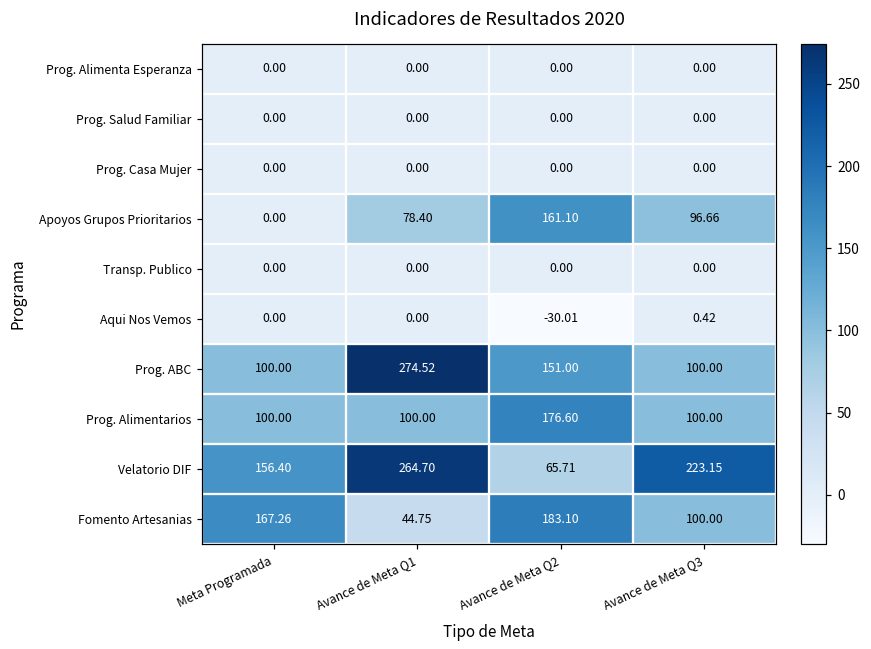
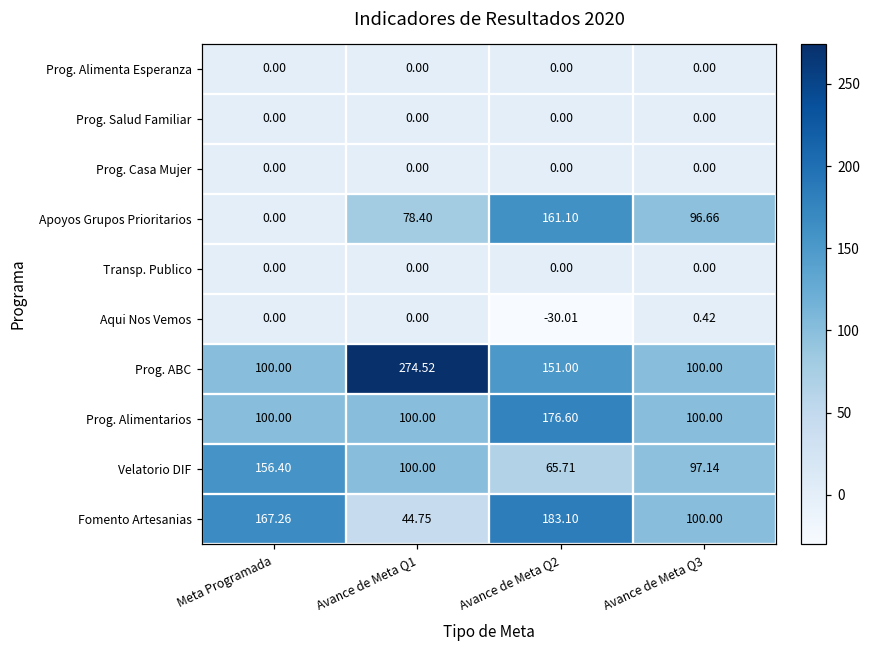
  {
    "Prog. Alimenta Esperanza": {
      "Meta Programada": 0.00,
      "Avance de Meta Q1": 0.00,
      "Avance de Meta Q2": 0.00,
      "Avance de Meta Q3": 0.00
    },
    "Prog. Salud Familiar": {
      "Meta Programada": 0.00,
      "Avance de Meta Q1": 0.00,
      "Avance de Meta Q2": 0.00,
      "Avance de Meta Q3": 0.00
    },
    "Prog. Casa Mujer": {
      "Meta Programada": 0.00,
      "Avance de Meta Q1": 0.00,
      "Avance de Meta Q2": 0.00,
      "Avance de Meta Q3": 0.00
    },
    "Apoyos Grupos Prioritarios": {
      "Meta Programada": 0.00,
      "Avance de Meta Q1": 78.40,
      "Avance de Meta Q2": 161.10,
      "Avance de Meta Q3": 96.66
    },
    "Transp. Publico": {
      "Meta Programada": 0.00,
      "Avance de Meta Q1": 0.00,
      "Avance de Meta Q2": 0.00,
      "Avance de Meta Q3": 0.00
    },
    "Aqui Nos Vemos": {
      "Meta Programada": 0.00,
      "Avance de Meta Q1": 0.00,
      "Avance de Meta Q2": -30.01,
      "Avance de Meta Q3": 0.42
    },
    "Prog. ABC": {
      "Meta Programada": 100.00,
      "Avance de Meta Q1": 274.52,
      "Avance de Meta Q2": 151.00,
      "Avance de Meta Q3": 100.00
    },
    "Prog. Alimentarios": {
      "Meta Programada": 100.00,
      "Avance de Meta Q1": 100.00,
      "Avance de Meta Q2": 176.60,
      "Avance de Meta Q3": 100.00
    },
    "Velatorio DIF": {
      "Meta Programada": 156.40,
-     "Avance de Meta Q1": 264.70,
+     "Avance de Meta Q1": 100.00,
      "Avance de Meta Q2": 65.71,
-     "Avance de Meta Q3": 223.15
+     "Avance de Meta Q3": 97.14
    },
    "Fomento Artesanias": {
      "Meta Programada": 167.26,
      "Avance de Meta Q1": 44.75,
      "Avance de Meta Q2": 183.10,
      "Avance de Meta Q3": 100.00
    }
  }
